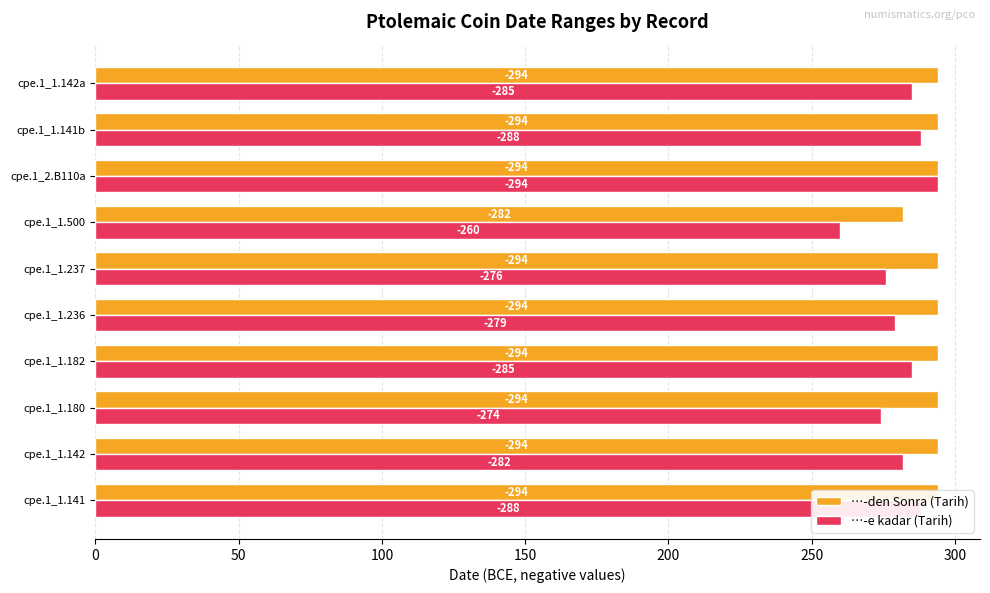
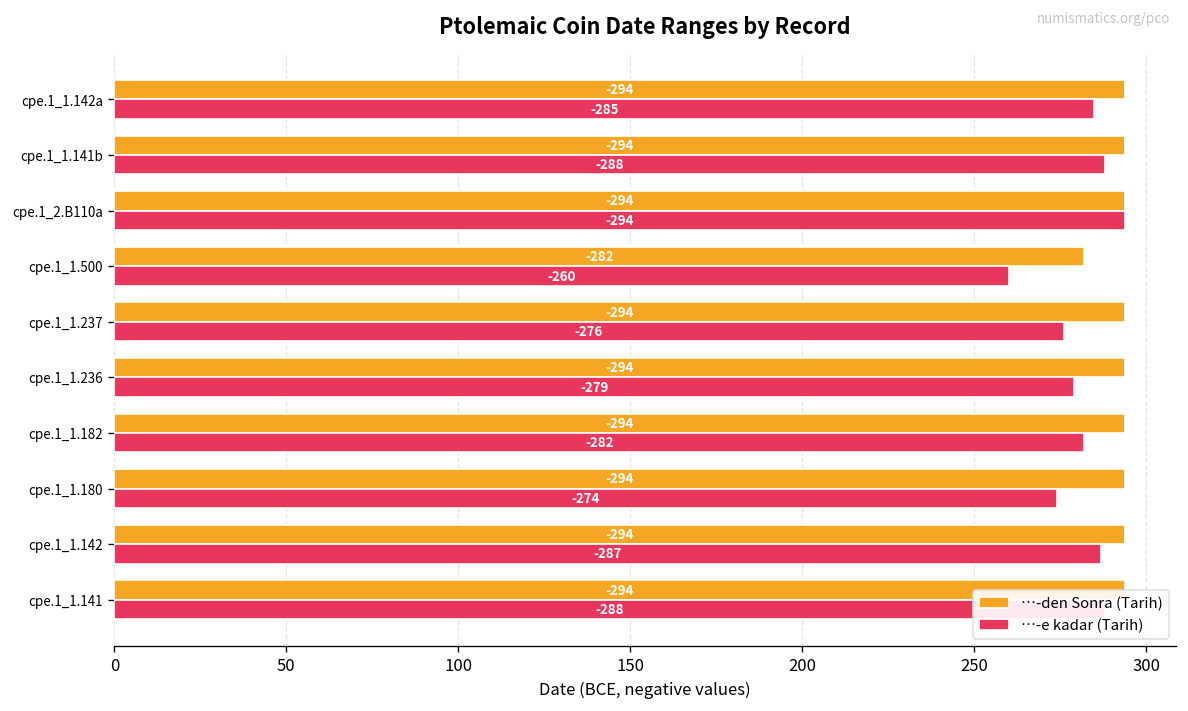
  {
    "…-e kadar (Tarih)": {
-     "cpe.1_1.182": -285,
-     "cpe.1_1.142": -282
+     "cpe.1_1.182": -282,
+     "cpe.1_1.142": -287
    }
  }
